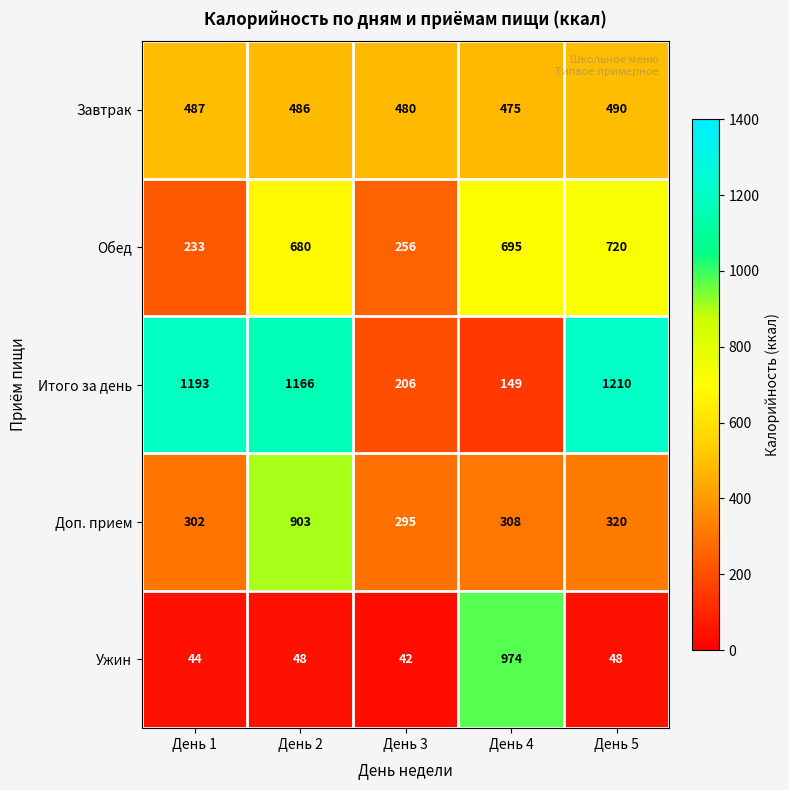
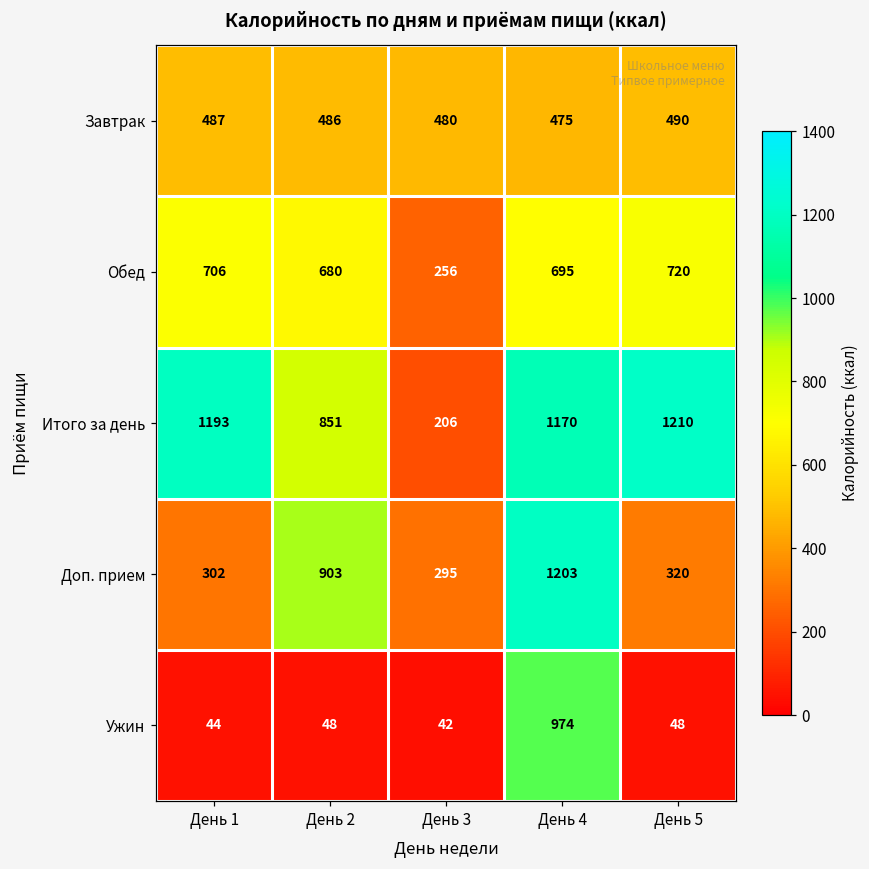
  {
    "Завтрак": {
      "День 1": 487,
      "День 2": 486,
      "День 3": 480,
      "День 4": 475
    },
    "Обед": {
-     "День 1": 233,
+     "День 1": 706,
      "День 2": 680,
      "День 3": 256,
      "День 4": 695,
      "День 5": 720
    },
    "Итого за день": {
      "День 1": 1193,
-     "День 2": 1166,
+     "День 2": 851,
      "День 3": 206,
-     "День 4": 149,
+     "День 4": 1170,
      "День 5": 1210
    },
    "Доп. прием": {
      "День 1": 302,
      "День 2": 903,
      "День 3": 295,
-     "День 4": 308,
+     "День 4": 1203,
      "День 5": 320
    },
    "Ужин": {
      "День 1": 44,
      "День 2": 48,
      "День 3": 42,
      "День 4": 974,
      "День 5": 48
    }
  }
